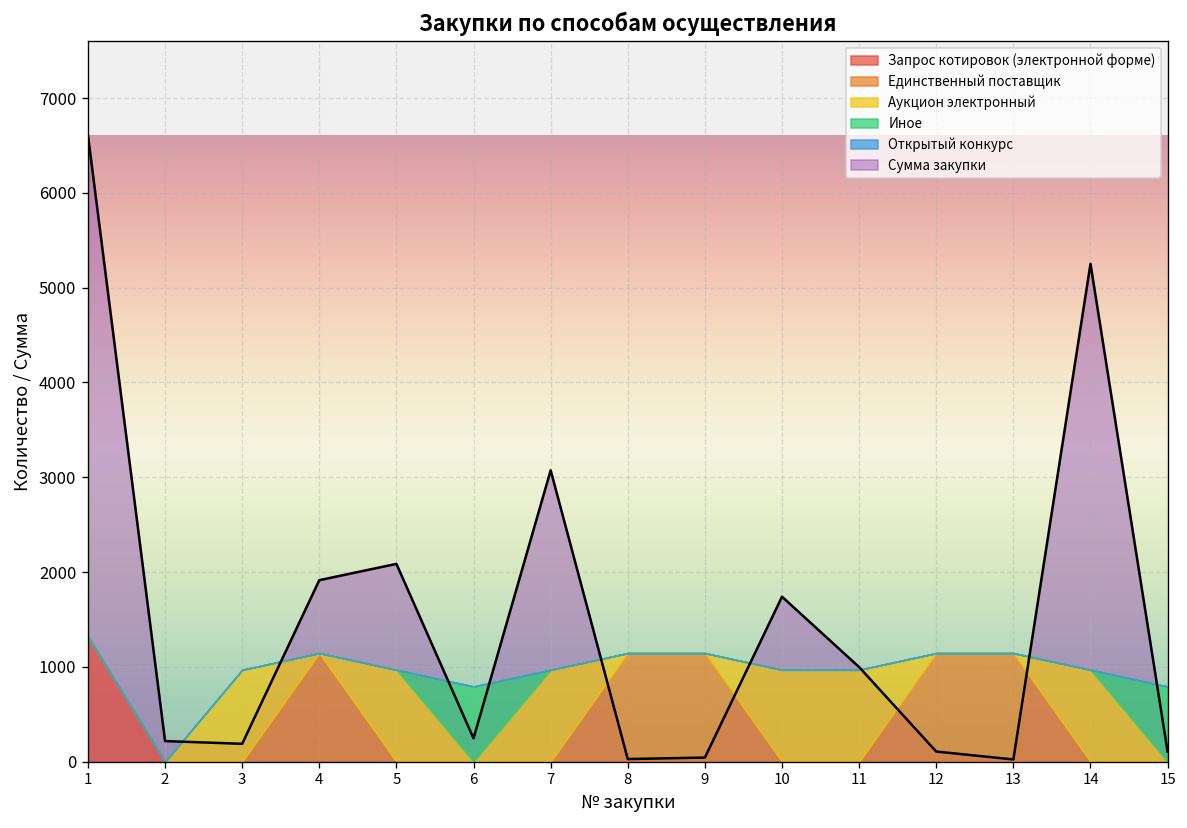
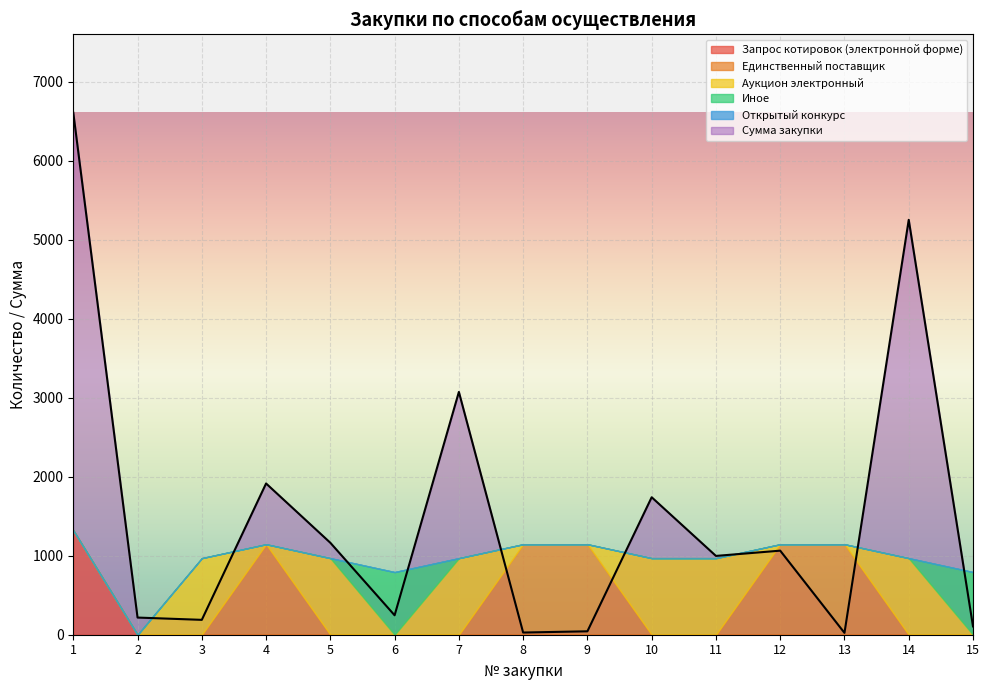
  {
    "Сумма закупки": {
      "1": 6600,
      "2": 200,
      "3": 200,
      "4": 1900,
-     "5": 2100,
+     "5": 1200,
      "6": 200,
      "7": 3100,
      "9": 0,
      "10": 1700,
-     "12": 100,
+     "12": 1100,
      "14": 5300,
      "15": 100
    }
  }
